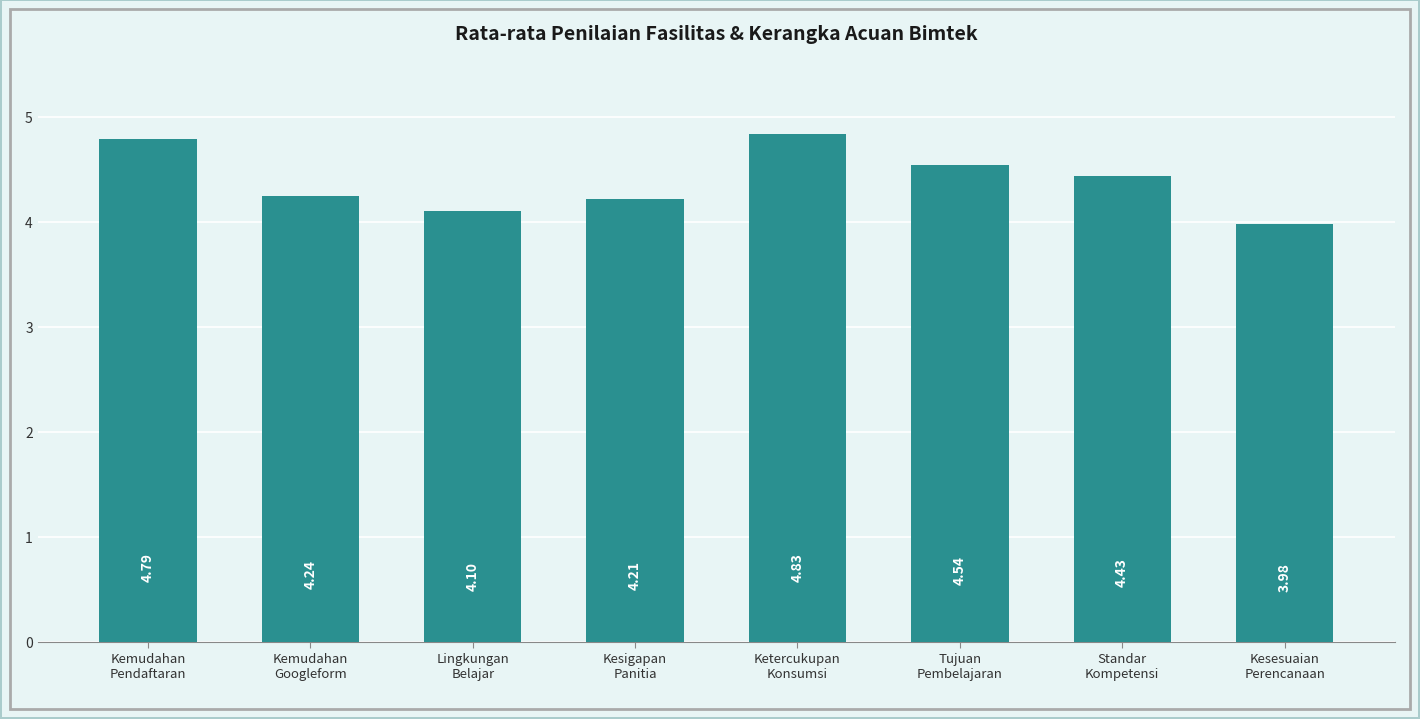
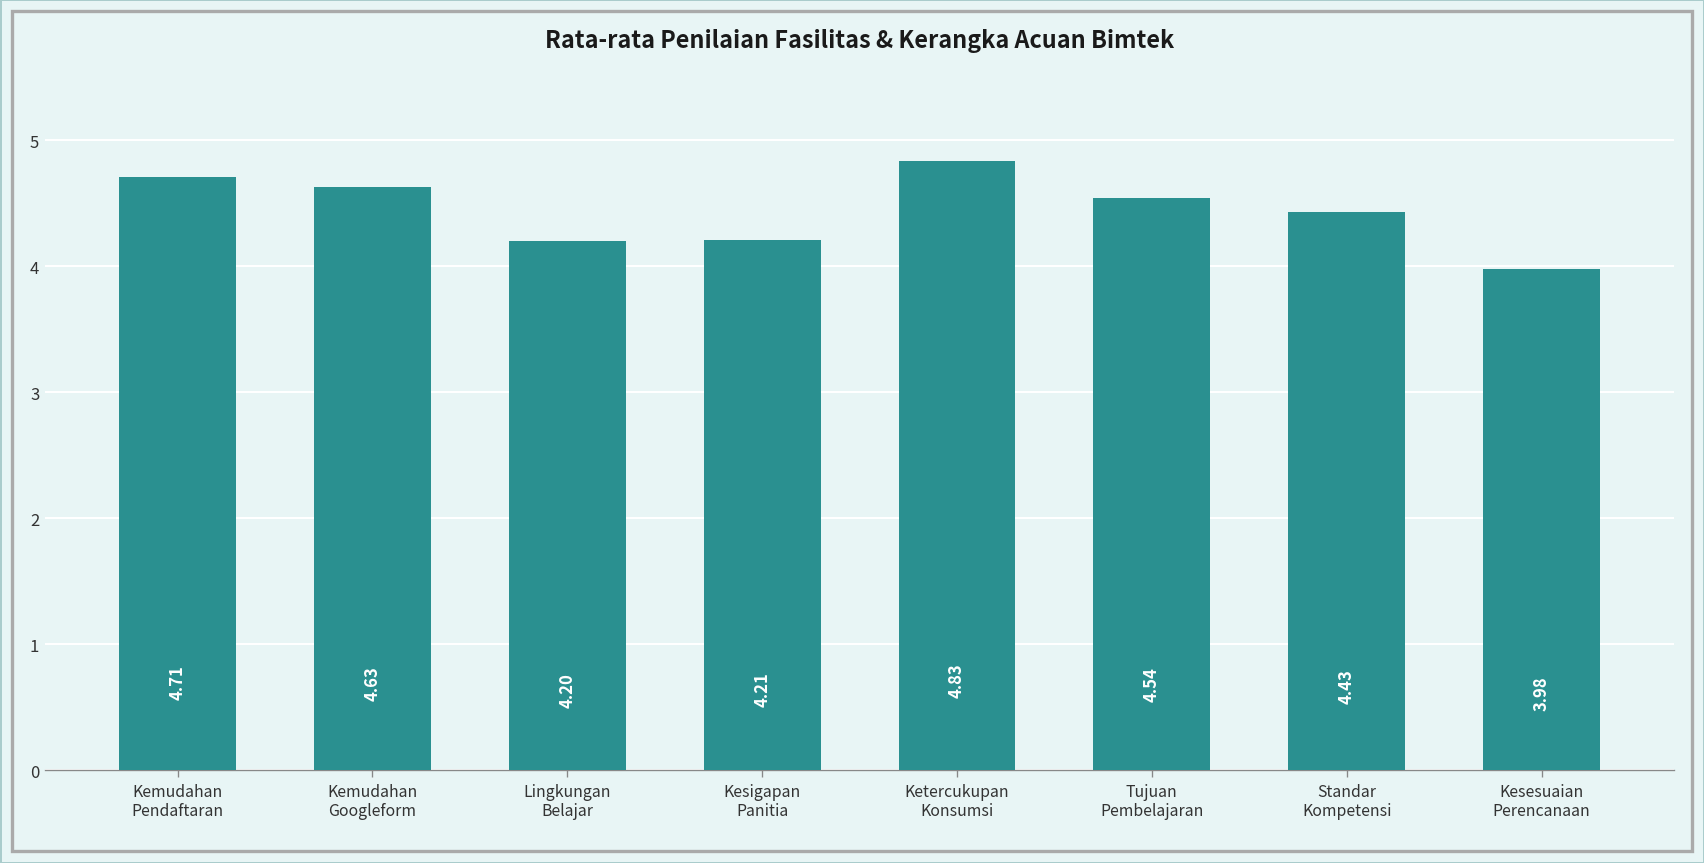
  {
-   "Kemudahan Pendaftaran": 4.79,
-   "Kemudahan Googleform": 4.24,
-   "Lingkungan Belajar": 4.10,
+   "Kemudahan Pendaftaran": 4.71,
+   "Kemudahan Googleform": 4.63,
+   "Lingkungan Belajar": 4.20,
    "Kesigapan Panitia": 4.21,
    "Ketercukupan Konsumsi": 4.83,
    "Tujuan Pembelajaran": 4.54,
    "Standar Kompetensi": 4.43,
    "Kesesuaian Perencanaan": 3.98
  }
